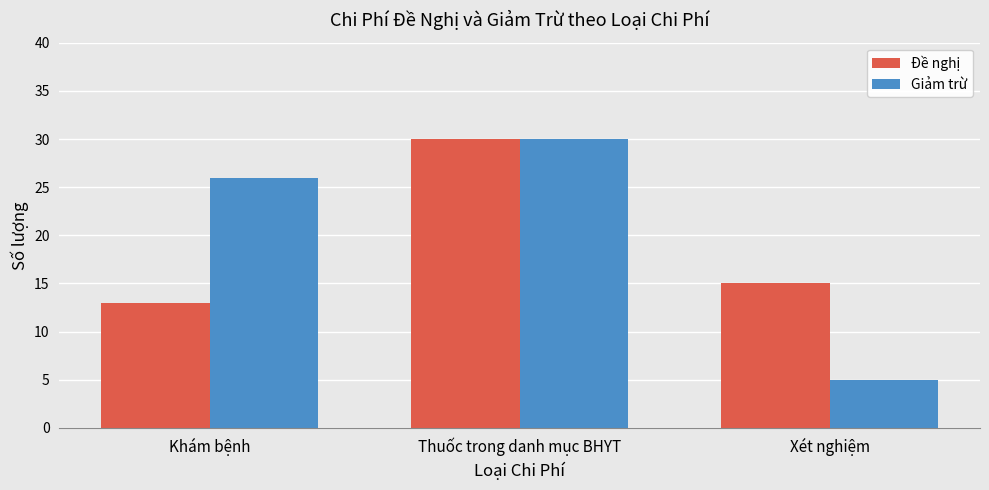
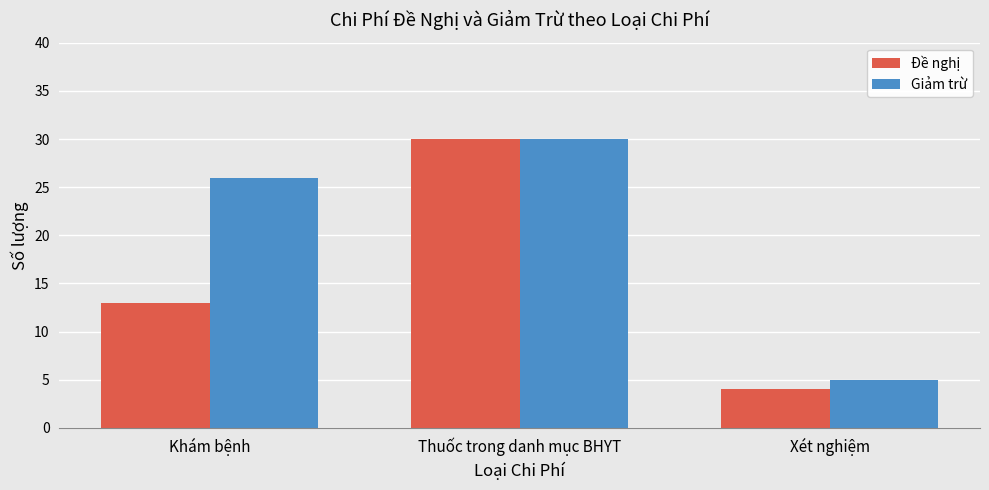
  {
    "Đề nghị": {
      "Khám bệnh": 13,
      "Thuốc trong danh mục BHYT": 30,
-     "Xét nghiệm": 15
+     "Xét nghiệm": 4
    },
    "Giảm trừ": {
      "Khám bệnh": 26,
      "Thuốc trong danh mục BHYT": 30,
      "Xét nghiệm": 5
    }
  }
